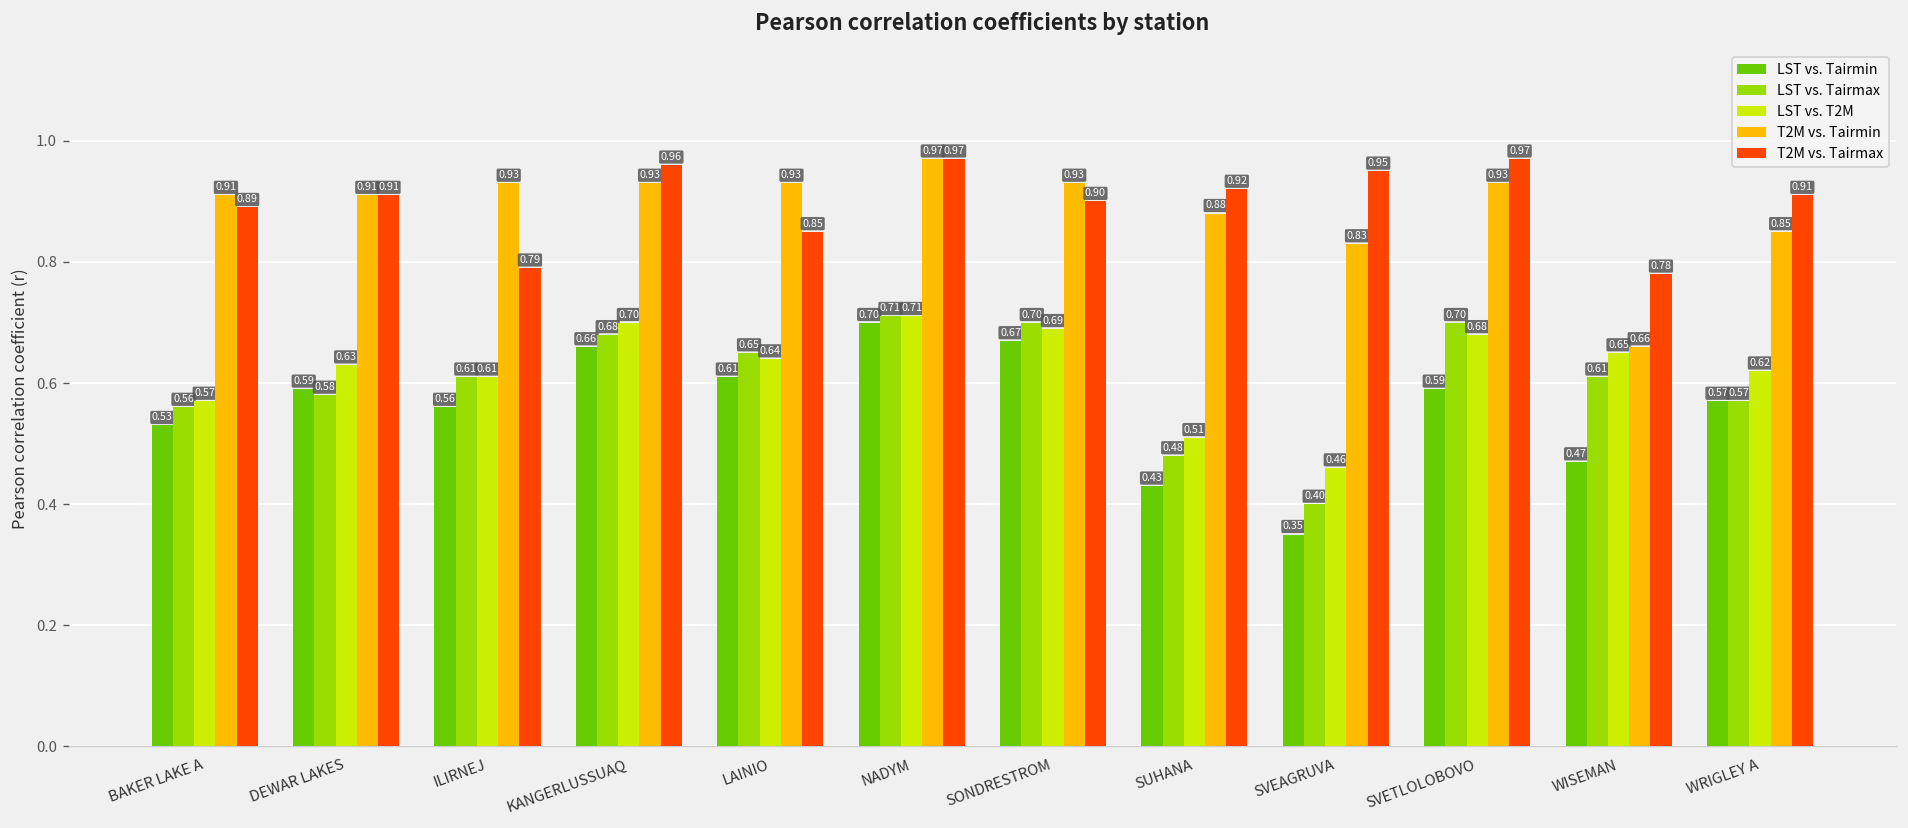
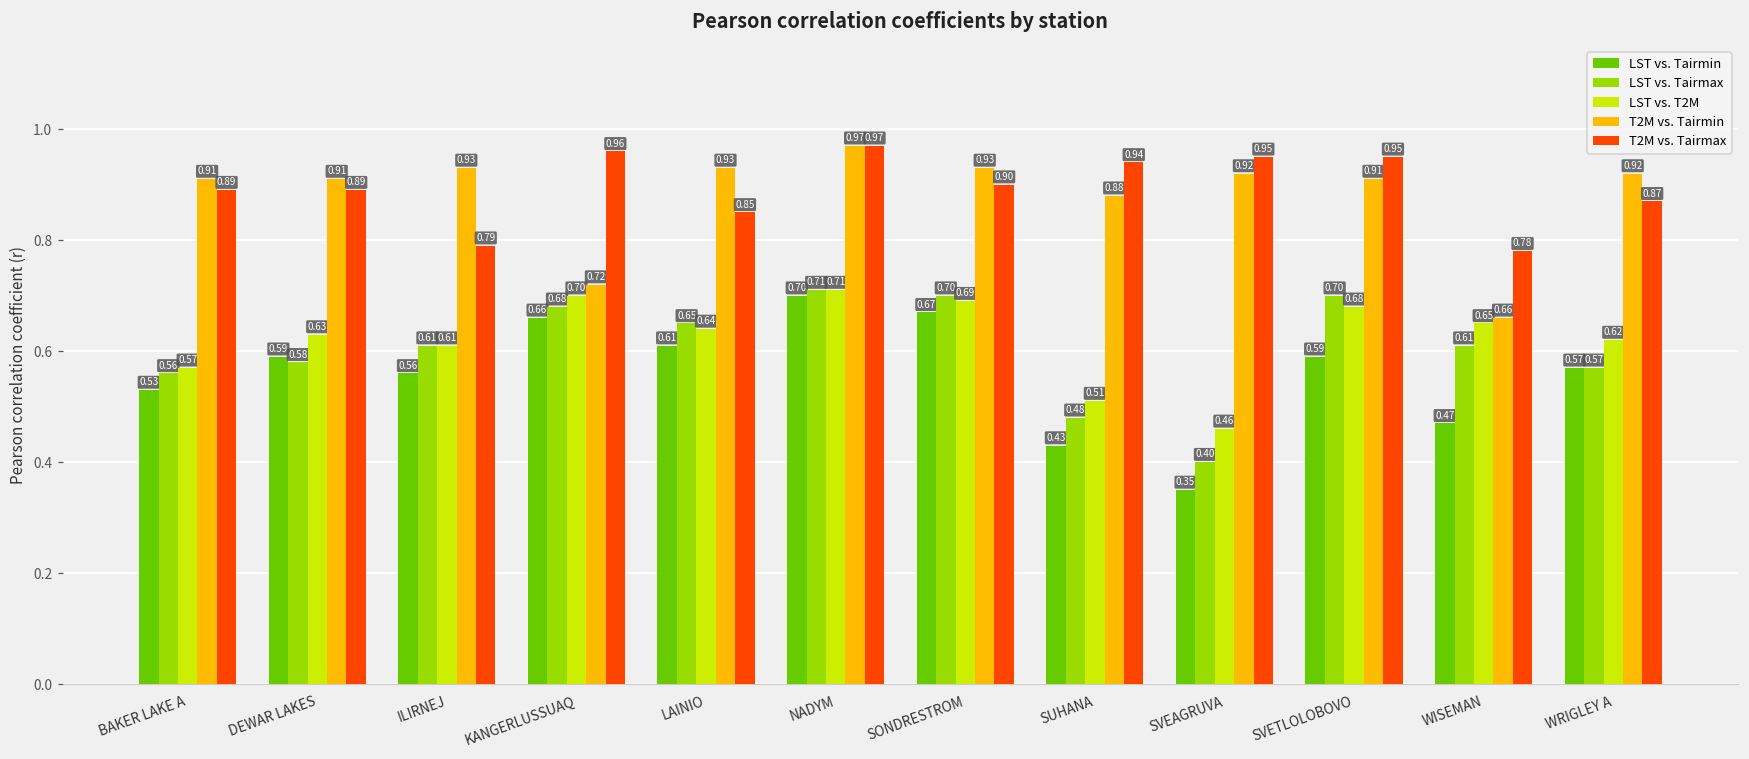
  {
    "T2M vs. Tairmin": {
-     "KANGERLUSSUAQ": 0.93,
-     "SVEAGRUVA": 0.83,
-     "SVETLOLOBOVO": 0.93,
-     "WRIGLEY A": 0.85
+     "KANGERLUSSUAQ": 0.72,
+     "SVEAGRUVA": 0.92,
+     "SVETLOLOBOVO": 0.91,
+     "WRIGLEY A": 0.92
    },
    "T2M vs. Tairmax": {
-     "DEWAR LAKES": 0.91,
-     "SUHANA": 0.92,
-     "SVETLOLOBOVO": 0.97,
-     "WRIGLEY A": 0.91
+     "DEWAR LAKES": 0.89,
+     "SUHANA": 0.94,
+     "SVETLOLOBOVO": 0.95,
+     "WRIGLEY A": 0.87
    }
  }
